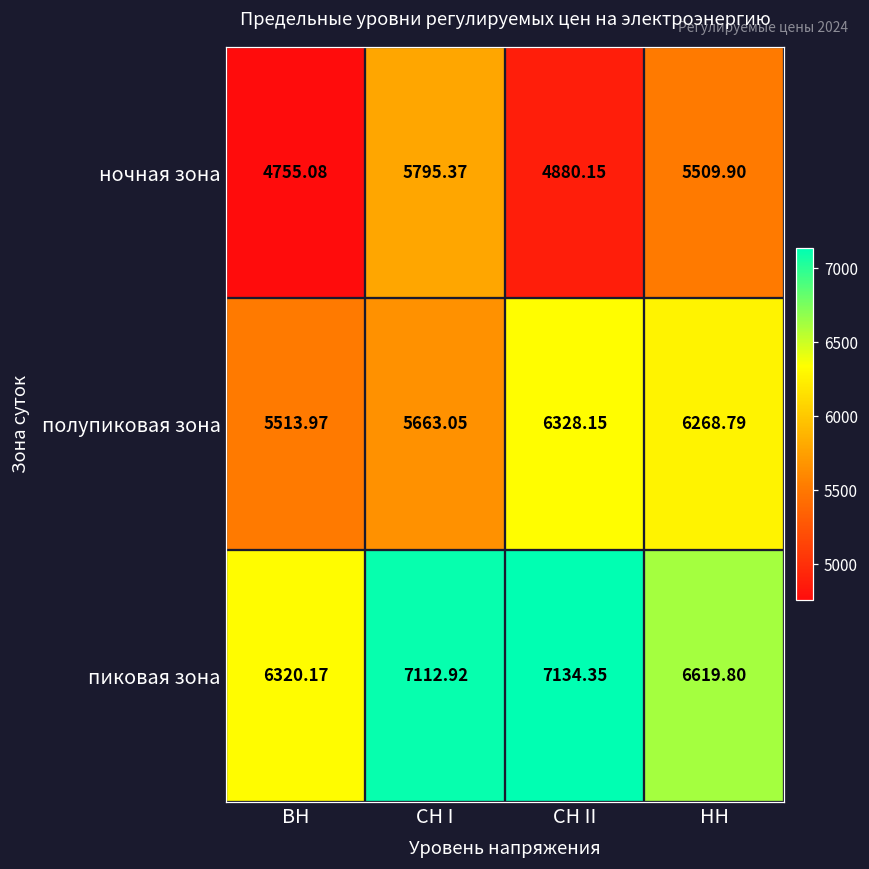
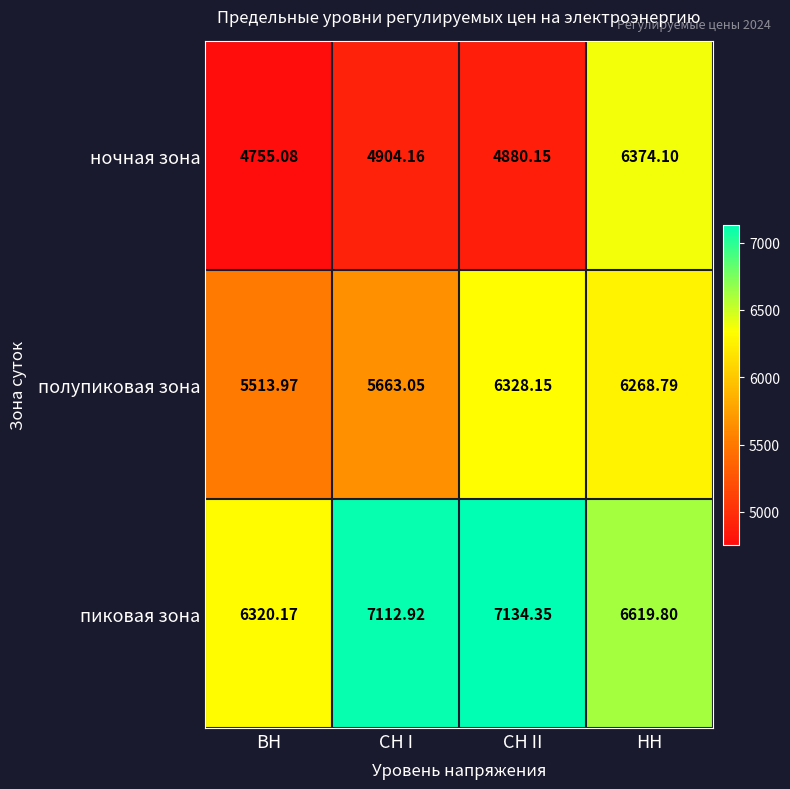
  {
    "ночная зона": {
      "ВН": 4755.08,
-     "СН I": 5795.37,
+     "СН I": 4904.16,
      "СН II": 4880.15,
-     "НН": 5509.90
+     "НН": 6374.10
    },
    "полупиковая зона": {
      "ВН": 5513.97,
      "СН I": 5663.05,
      "СН II": 6328.15,
      "НН": 6268.79
    },
    "пиковая зона": {
      "ВН": 6320.17,
      "СН I": 7112.92,
      "СН II": 7134.35,
      "НН": 6619.80
    }
  }
